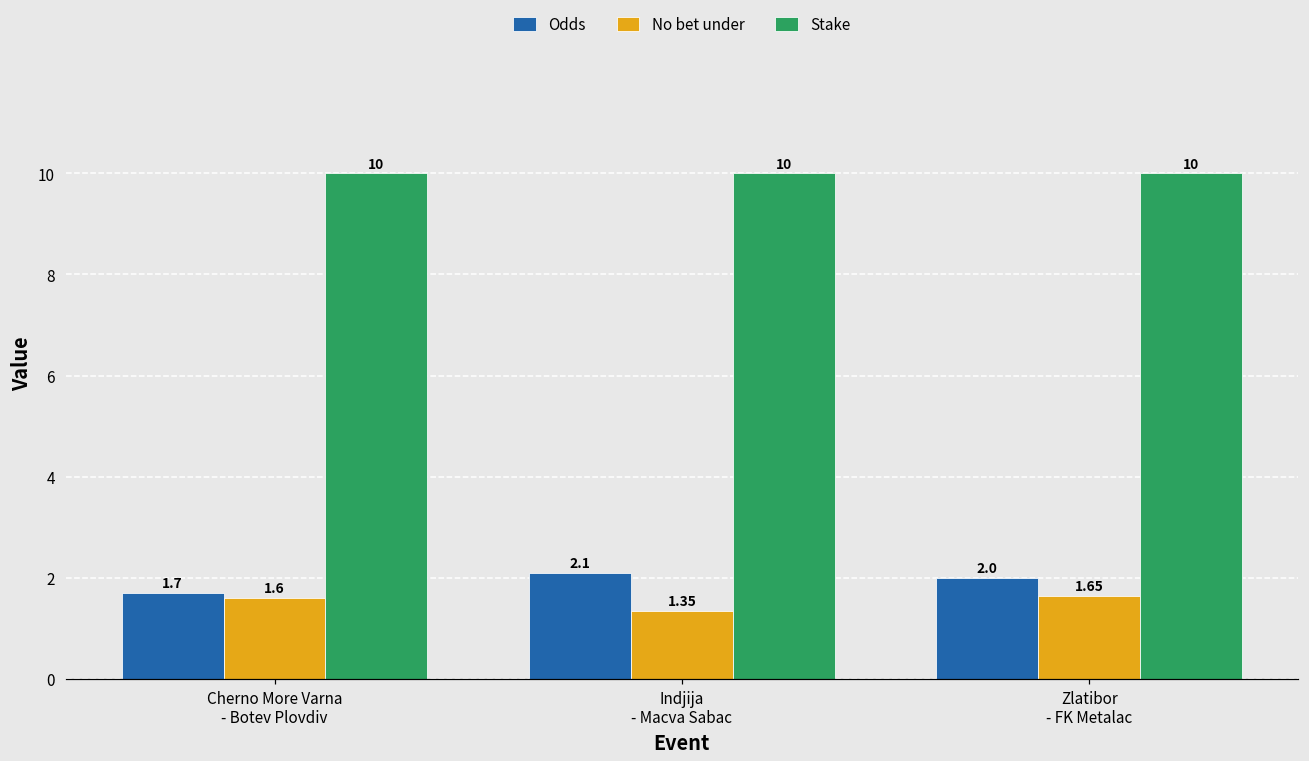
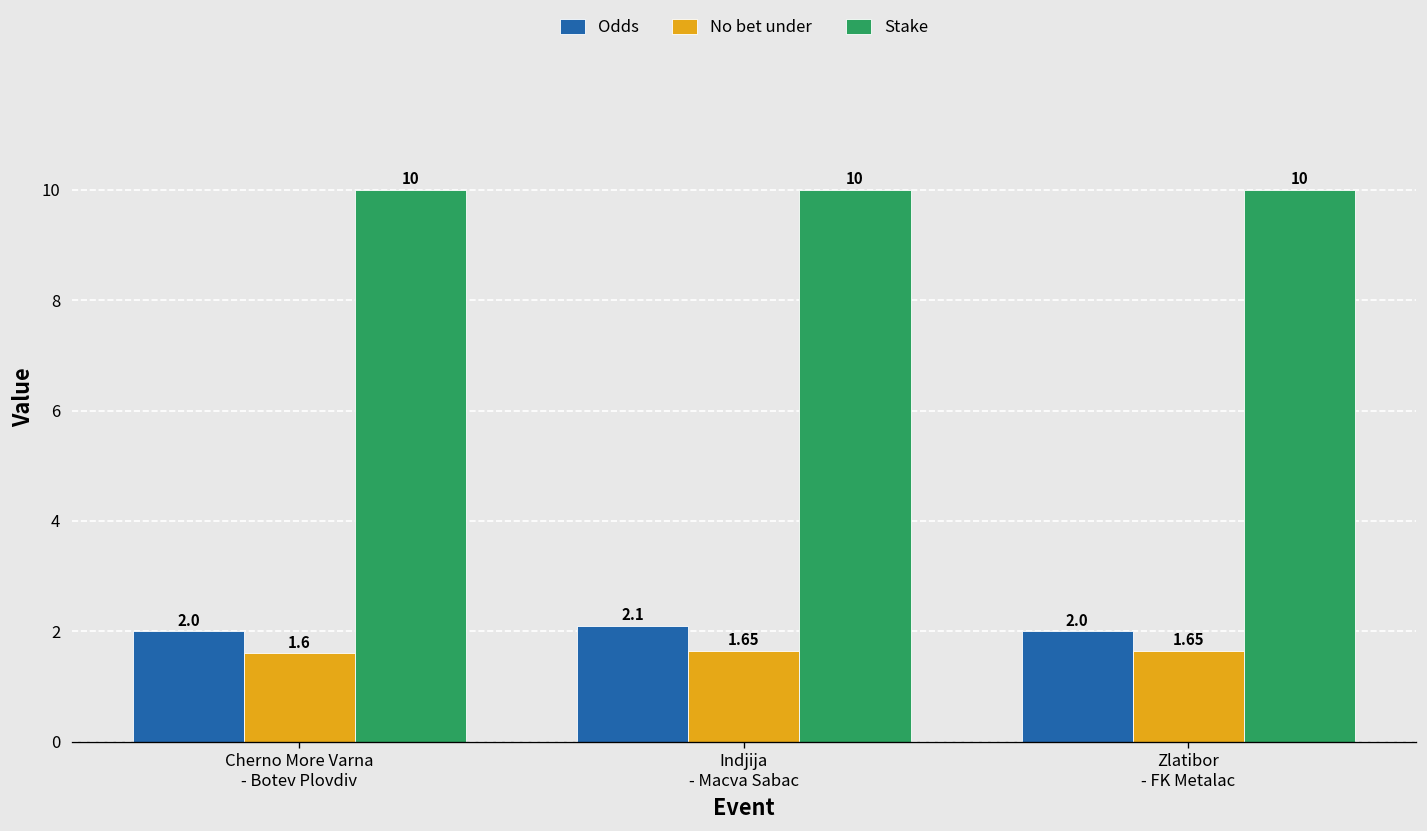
  {
    "Odds": {
-     "Cherno More Varna - Botev Plovdiv": 1.7,
+     "Cherno More Varna - Botev Plovdiv": 2.0,
      "Indjija - Macva Sabac": 2.1,
      "Zlatibor - FK Metalac": 2.0
    },
    "No bet under": {
      "Cherno More Varna - Botev Plovdiv": 1.6,
-     "Indjija - Macva Sabac": 1.35,
+     "Indjija - Macva Sabac": 1.65,
      "Zlatibor - FK Metalac": 1.65
    },
    "Stake": {
      "Cherno More Varna - Botev Plovdiv": 10,
      "Indjija - Macva Sabac": 10,
      "Zlatibor - FK Metalac": 10
    }
  }
